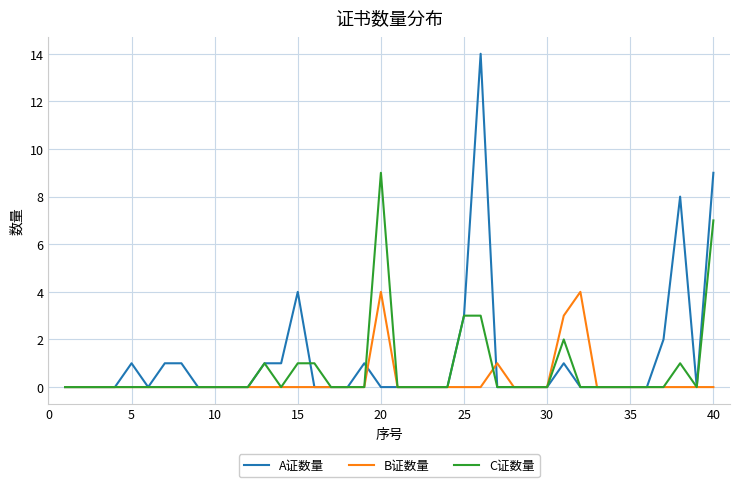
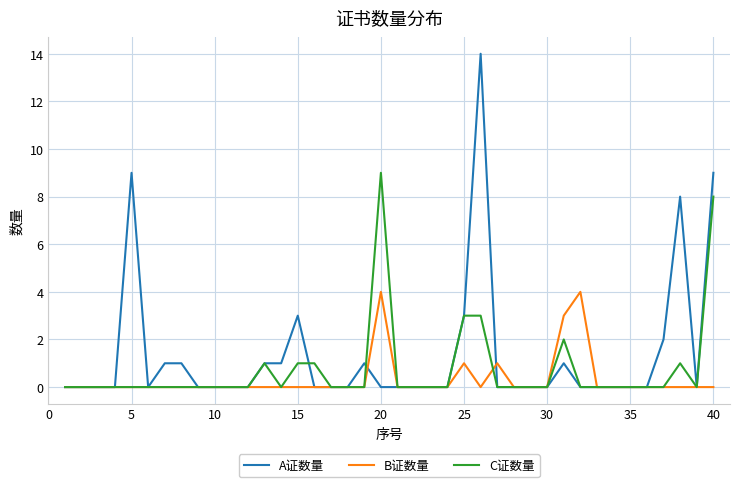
  {
    "A证数量": {
-     "5": 1,
-     "15": 4,
+     "5": 9,
+     "15": 3,
      "20": 0,
      "40": 9
    },
    "B证数量": {
      "15": 0,
      "20": 4,
-     "25": 0,
+     "25": 1,
      "40": 0
    },
    "C证数量": {
      "15": 1,
      "20": 9,
-     "40": 7
+     "40": 8
    }
  }
